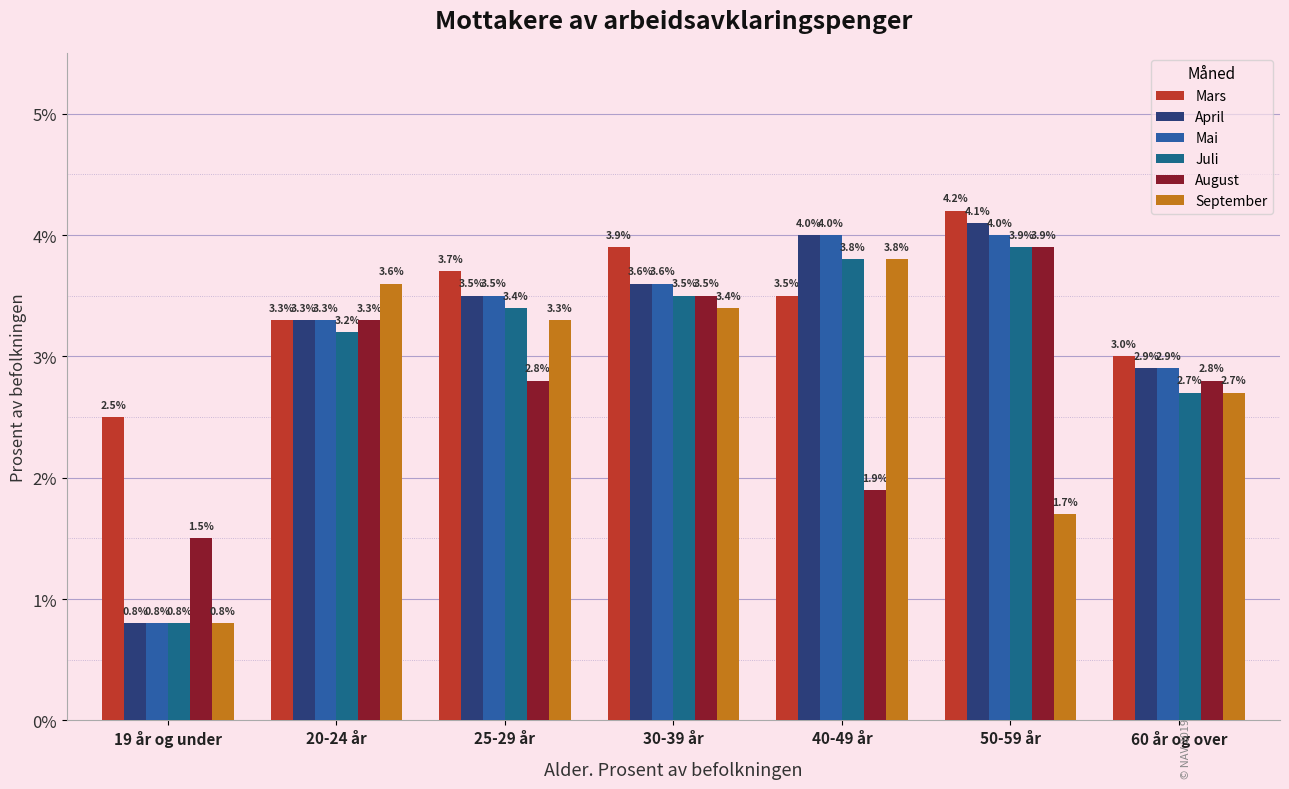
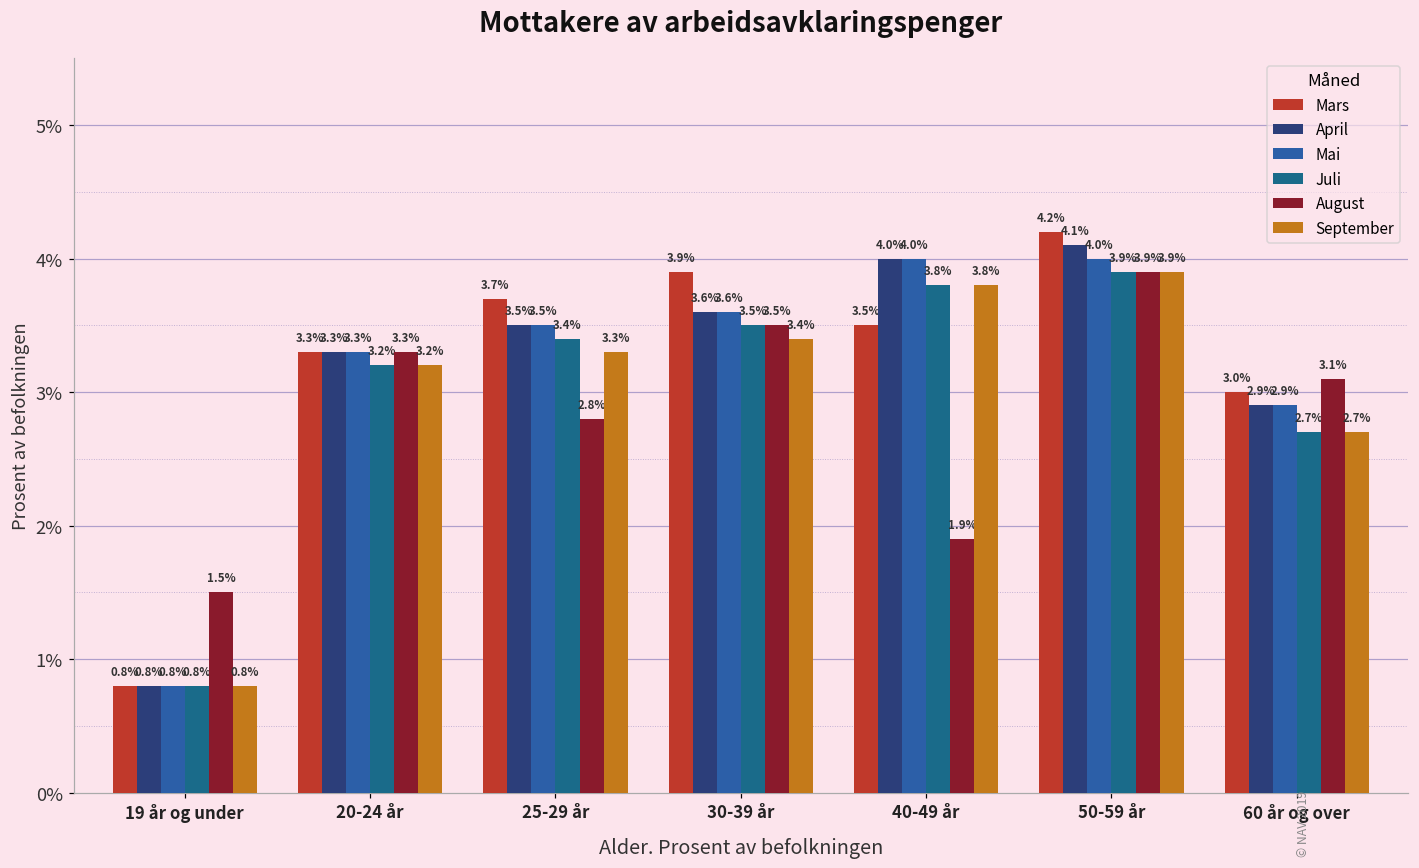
  {
    "Mars": {
-     "19 år og under": "2.5%",
+     "19 år og under": "0.8%",
      "20-24 år": "3.3%",
      "25-29 år": "3.7%",
      "30-39 år": "3.9%",
      "40-49 år": "3.5%",
      "50-59 år": "4.2%",
      "60 år og over": "3.0%"
    },
    "August": {
      "19 år og under": "1.5%",
      "20-24 år": "3.3%",
      "25-29 år": "2.8%",
      "40-49 år": "1.9%",
-     "60 år og over": "2.8%"
+     "60 år og over": "3.1%"
    },
    "September": {
      "19 år og under": "0.8%",
-     "20-24 år": "3.6%",
+     "20-24 år": "3.2%",
      "25-29 år": "3.3%",
      "30-39 år": "3.4%",
      "40-49 år": "3.8%",
-     "50-59 år": "1.7%",
+     "50-59 år": "3.9%",
      "60 år og over": "2.7%"
    }
  }
